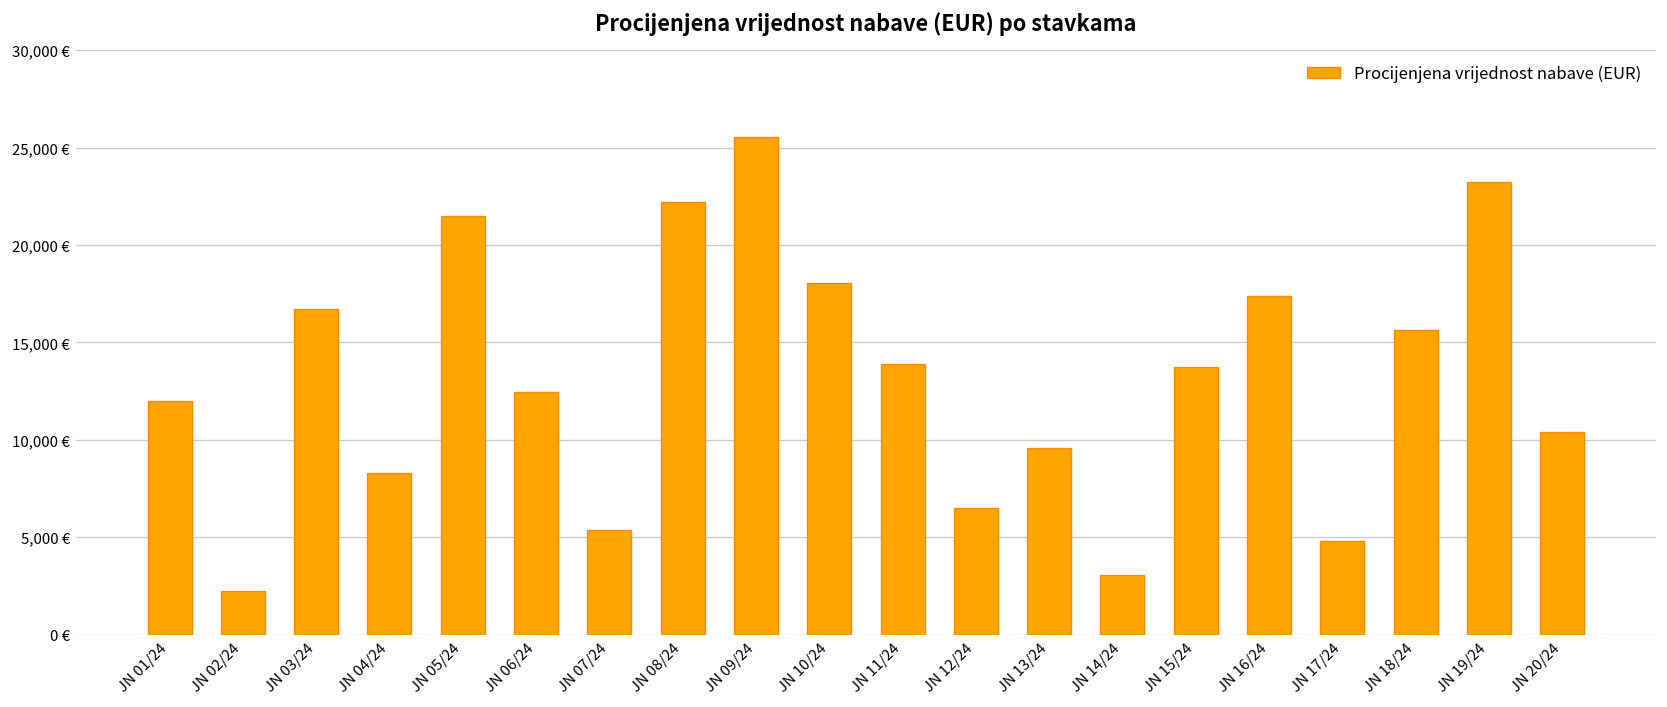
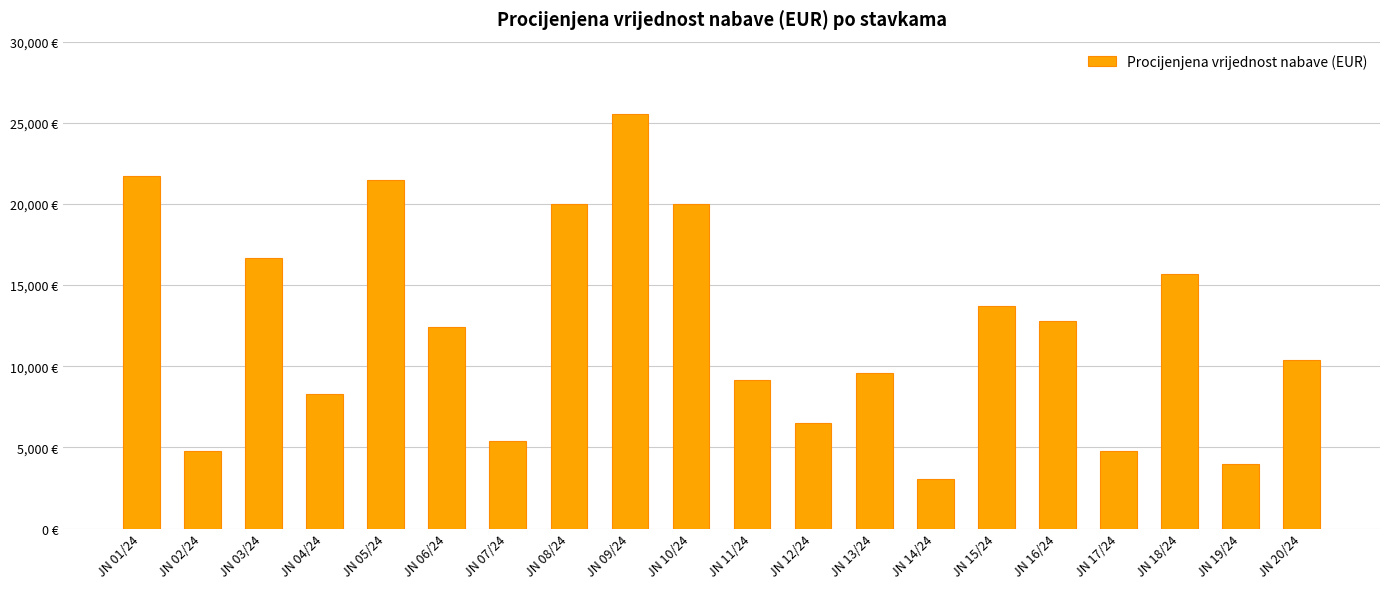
  {
-   "JN 01/24": "12,000 €",
-   "JN 02/24": "2,200 €",
+   "JN 01/24": "21,700 €",
+   "JN 02/24": "4,800 €",
    "JN 03/24": "16,700 €",
    "JN 04/24": "8,300 €",
    "JN 05/24": "21,500 €",
    "JN 06/24": "12,400 €",
    "JN 07/24": "5,400 €",
-   "JN 08/24": "22,200 €",
+   "JN 08/24": "20,000 €",
    "JN 09/24": "25,600 €",
-   "JN 10/24": "18,000 €",
-   "JN 11/24": "13,900 €",
+   "JN 10/24": "20,000 €",
+   "JN 11/24": "9,200 €",
    "JN 12/24": "6,500 €",
    "JN 13/24": "9,600 €",
    "JN 14/24": "3,100 €",
    "JN 15/24": "13,700 €",
-   "JN 16/24": "17,400 €",
+   "JN 16/24": "12,800 €",
    "JN 17/24": "4,800 €",
    "JN 18/24": "15,700 €",
-   "JN 19/24": "23,200 €",
+   "JN 19/24": "4,000 €",
    "JN 20/24": "10,400 €"
  }
